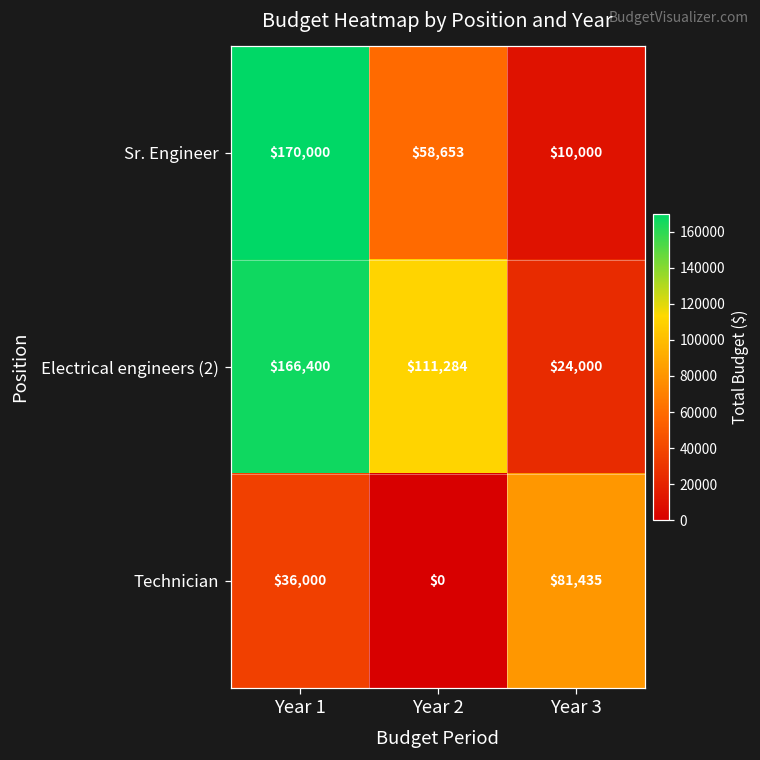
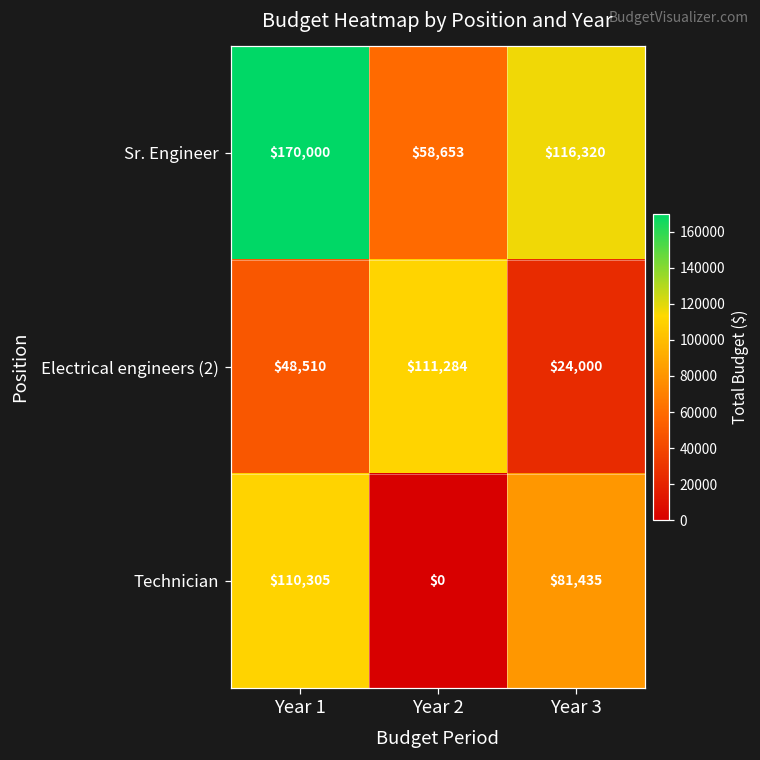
  {
    "Sr. Engineer": {
      "Year 1": "$170,000",
      "Year 2": "$58,653",
-     "Year 3": "$10,000"
+     "Year 3": "$116,320"
    },
    "Electrical engineers (2)": {
-     "Year 1": "$166,400",
+     "Year 1": "$48,510",
      "Year 2": "$111,284",
      "Year 3": "$24,000"
    },
    "Technician": {
-     "Year 1": "$36,000",
+     "Year 1": "$110,305",
      "Year 2": "$0",
      "Year 3": "$81,435"
    }
  }
